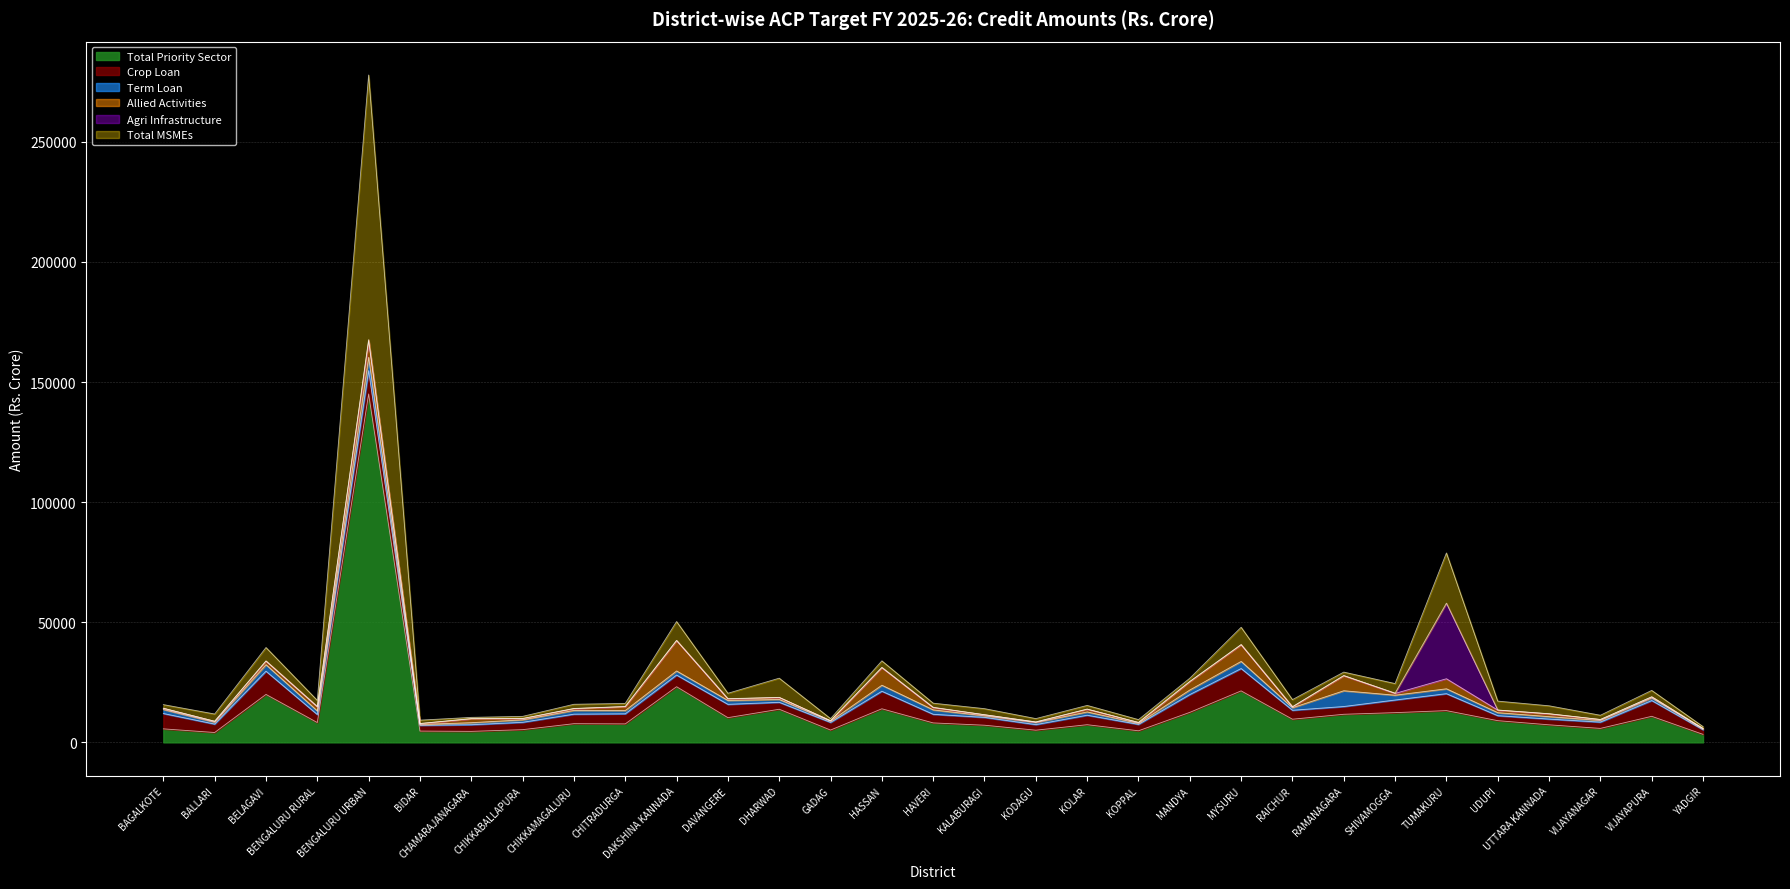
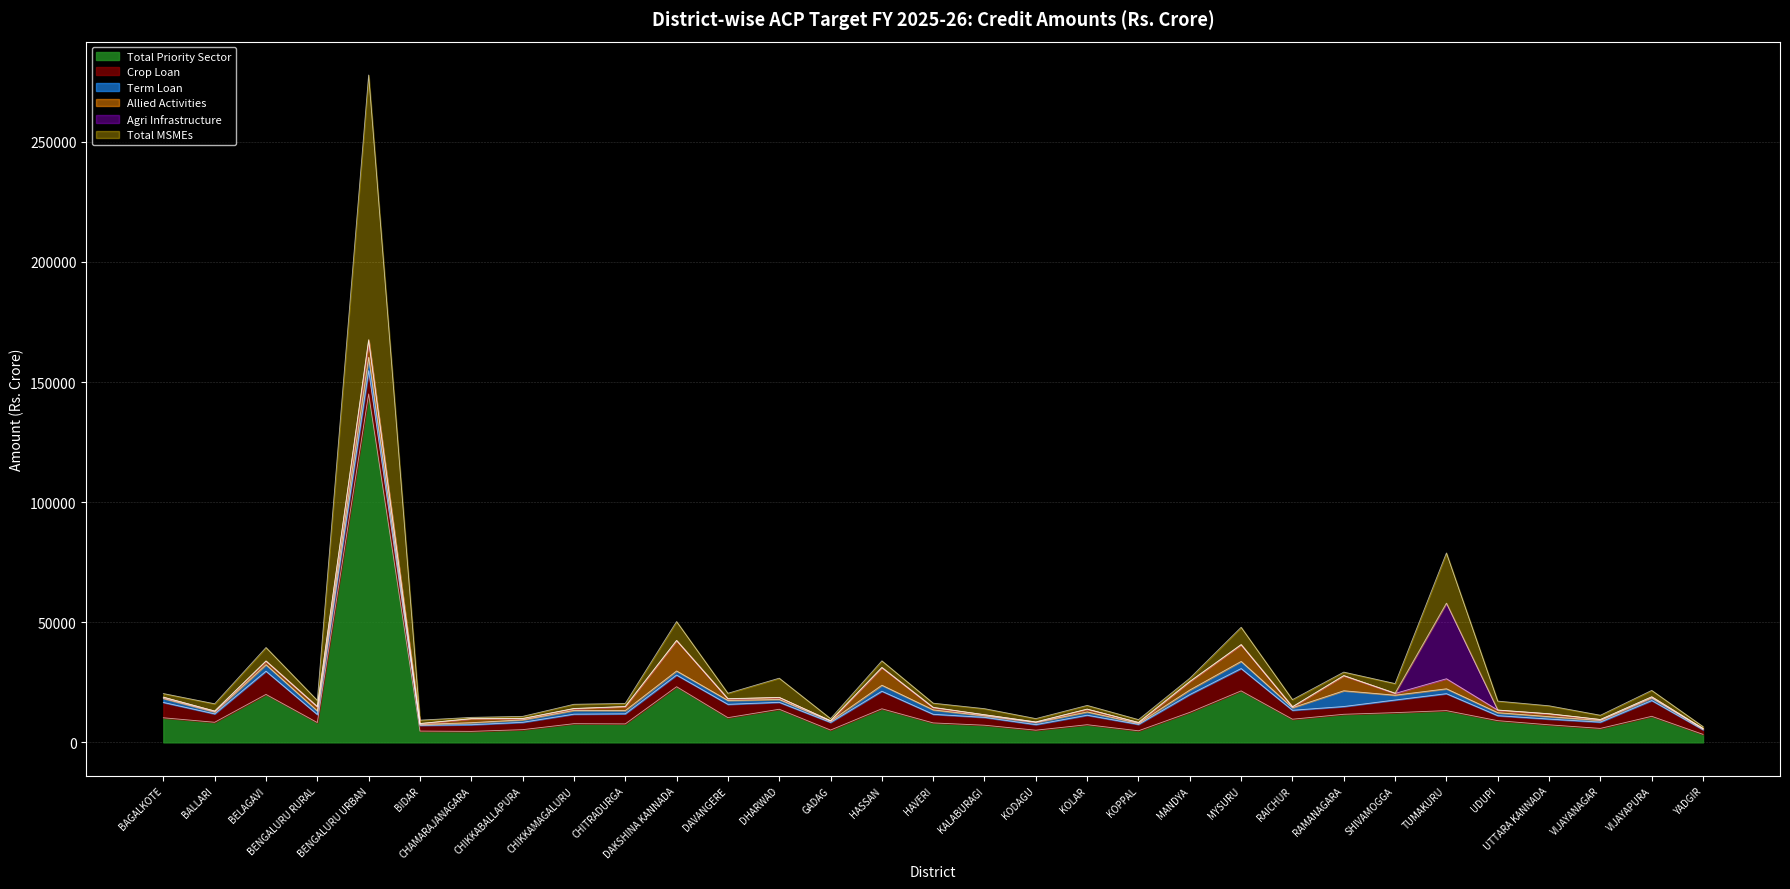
  {
    "Total Priority Sector": {
-     "BAGALKOTE": 6000,
-     "BALLARI": 4000,
+     "BAGALKOTE": 10000,
+     "BALLARI": 8000,
      "BELAGAVI": 20000,
      "BENGALURU RURAL": 8000,
      "BENGALURU URBAN": 145000,
      "BIDAR": 5000,
      "CHAMARAJANAGARA": 5000,
      "CHIKKABALLAPURA": 5000,
      "CHIKKAMAGALURU": 8000,
      "CHITRADURGA": 8000,
      "DAKSHINA KANNADA": 23000,
      "DAVANGERE": 10000,
      "DHARWAD": 14000,
      "GADAG": 5000,
      "HASSAN": 14000,
      "HAVERI": 8000,
      "KALABURAGI": 7000,
      "KODAGU": 5000,
      "KOLAR": 7000,
      "KOPPAL": 5000,
      "MANDYA": 12000,
      "MYSURU": 21000,
      "RAICHUR": 10000,
      "RAMANAGARA": 12000,
      "SHIVAMOGGA": 12000,
      "TUMAKURU": 13000,
      "UDUPI": 9000,
      "UTTARA KANNADA": 7000,
      "VIJAYANAGAR": 6000,
      "VIJAYAPURA": 11000,
      "YADGIR": 3000
    },
    "Crop Loan": {
      "BAGALKOTE": 6000,
      "BELAGAVI": 10000,
      "BENGALURU RURAL": 3000,
      "BENGALURU URBAN": 10000,
      "CHIKKAMAGALURU": 4000,
      "CHITRADURGA": 4000,
      "DAKSHINA KANNADA": 5000,
      "DAVANGERE": 6000,
      "DHARWAD": 3000,
      "HASSAN": 7000,
      "HAVERI": 4000,
      "KOLAR": 4000,
      "MANDYA": 7000,
      "MYSURU": 9000,
      "RAICHUR": 4000,
      "RAMANAGARA": 3000,
      "SHIVAMOGGA": 5000,
      "TUMAKURU": 7000,
      "UDUPI": 2000,
      "VIJAYAPURA": 7000
    },
    "Term Loan": {
      "BELAGAVI": 3000,
      "BENGALURU RURAL": 2000,
      "BENGALURU URBAN": 5000,
      "CHITRADURGA": 1000,
      "DAKSHINA KANNADA": 2000,
      "HASSAN": 3000,
      "KOLAR": 1000,
      "MANDYA": 2000,
      "MYSURU": 3000,
      "RAMANAGARA": 7000,
      "TUMAKURU": 2000,
      "UDUPI": 1000
    },
    "Allied Activities": {
      "TUMAKURU": 4000
    },
    "Agri Infrastructure": {
      "TUMAKURU": 31000
    },
    "Total MSMEs": {
      "BAGALKOTE": 1000,
      "BALLARI": 3000,
      "BELAGAVI": 6000,
      "BENGALURU RURAL": 3000,
      "BENGALURU URBAN": 110000,
      "BIDAR": 1000,
      "CHIKKAMAGALURU": 2000,
      "CHITRADURGA": 1000,
      "DAKSHINA KANNADA": 8000,
      "DAVANGERE": 2000,
      "DHARWAD": 8000,
      "HASSAN": 3000,
      "HAVERI": 2000,
      "KALABURAGI": 3000,
      "KODAGU": 1000,
      "KOLAR": 2000,
      "KOPPAL": 1000,
      "MANDYA": 1000,
      "MYSURU": 7000,
      "RAICHUR": 3000,
      "RAMANAGARA": 1000,
      "SHIVAMOGGA": 4000,
      "TUMAKURU": 21000,
      "UDUPI": 4000,
      "UTTARA KANNADA": 3000,
      "VIJAYANAGAR": 2000,
      "VIJAYAPURA": 3000
    }
  }
